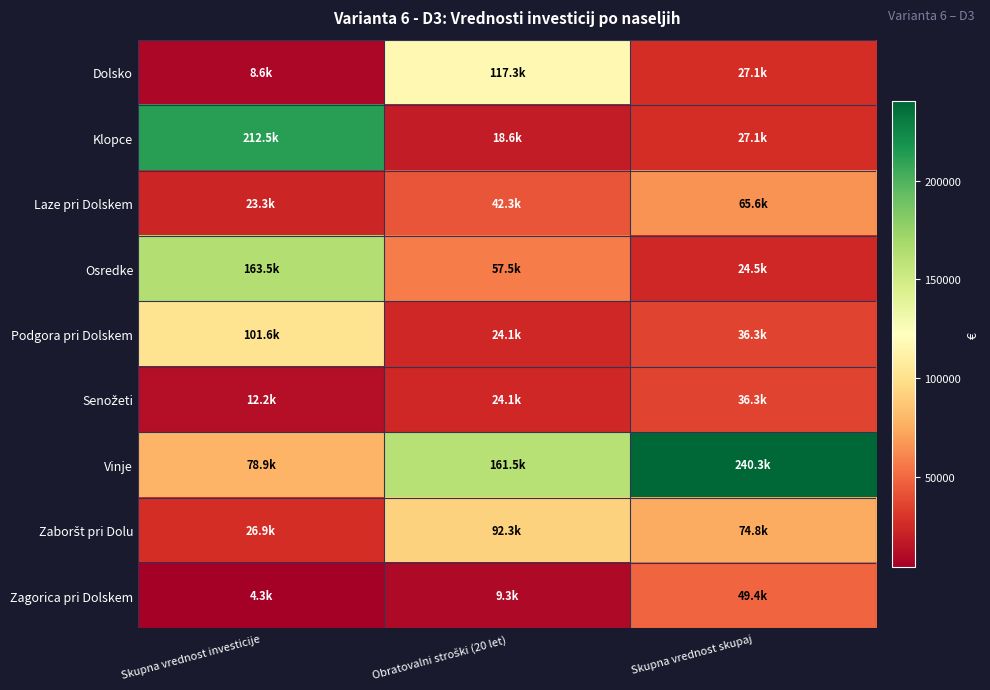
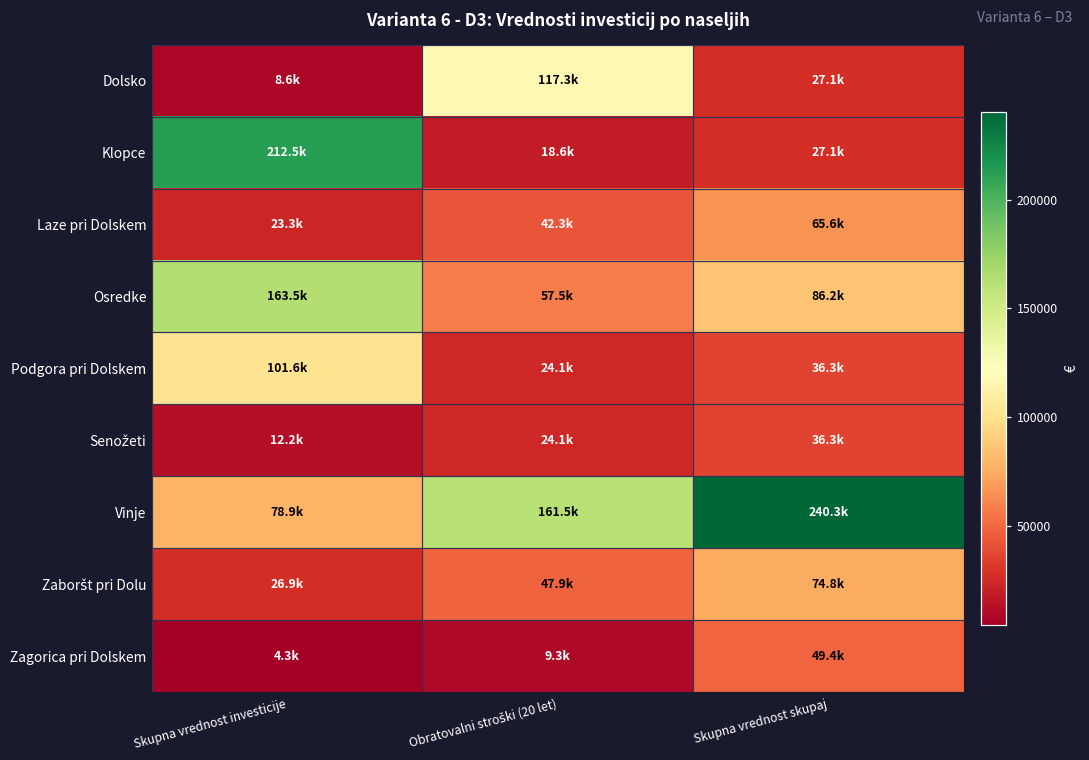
  {
    "Dolsko": {
      "Skupna vrednost investicije": "8.6k",
      "Obratovalni stroški (20 let)": "117.3k",
      "Skupna vrednost skupaj": "27.1k"
    },
    "Klopce": {
      "Skupna vrednost investicije": "212.5k",
      "Obratovalni stroški (20 let)": "18.6k",
      "Skupna vrednost skupaj": "27.1k"
    },
    "Laze pri Dolskem": {
      "Skupna vrednost investicije": "23.3k",
      "Obratovalni stroški (20 let)": "42.3k",
      "Skupna vrednost skupaj": "65.6k"
    },
    "Osredke": {
      "Skupna vrednost investicije": "163.5k",
      "Obratovalni stroški (20 let)": "57.5k",
-     "Skupna vrednost skupaj": "24.5k"
+     "Skupna vrednost skupaj": "86.2k"
    },
    "Podgora pri Dolskem": {
      "Skupna vrednost investicije": "101.6k",
      "Obratovalni stroški (20 let)": "24.1k",
      "Skupna vrednost skupaj": "36.3k"
    },
    "Senožeti": {
      "Skupna vrednost investicije": "12.2k",
      "Obratovalni stroški (20 let)": "24.1k",
      "Skupna vrednost skupaj": "36.3k"
    },
    "Vinje": {
      "Skupna vrednost investicije": "78.9k",
      "Obratovalni stroški (20 let)": "161.5k",
      "Skupna vrednost skupaj": "240.3k"
    },
    "Zaboršt pri Dolu": {
      "Skupna vrednost investicije": "26.9k",
-     "Obratovalni stroški (20 let)": "92.3k",
+     "Obratovalni stroški (20 let)": "47.9k",
      "Skupna vrednost skupaj": "74.8k"
    },
    "Zagorica pri Dolskem": {
      "Skupna vrednost investicije": "4.3k",
      "Obratovalni stroški (20 let)": "9.3k",
      "Skupna vrednost skupaj": "49.4k"
    }
  }
